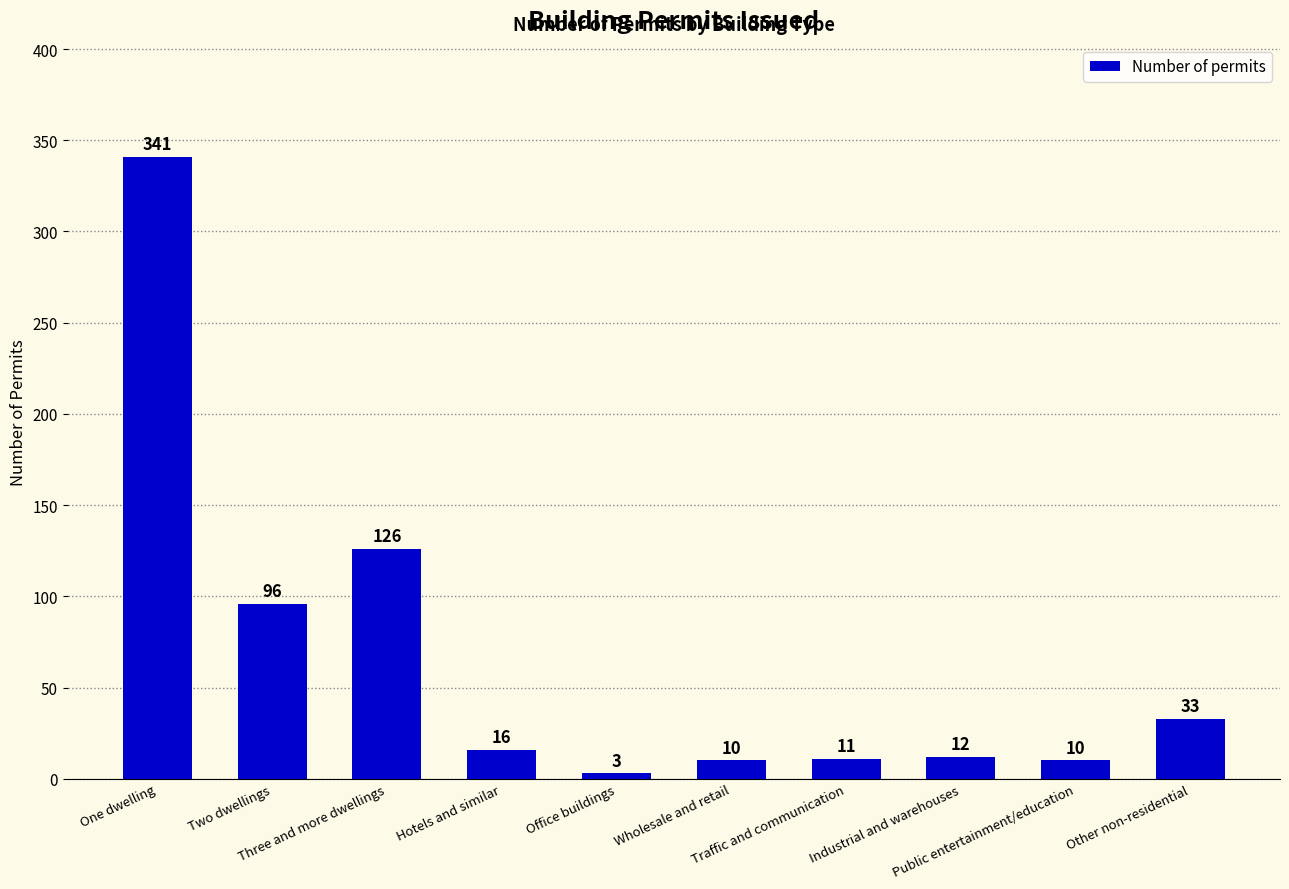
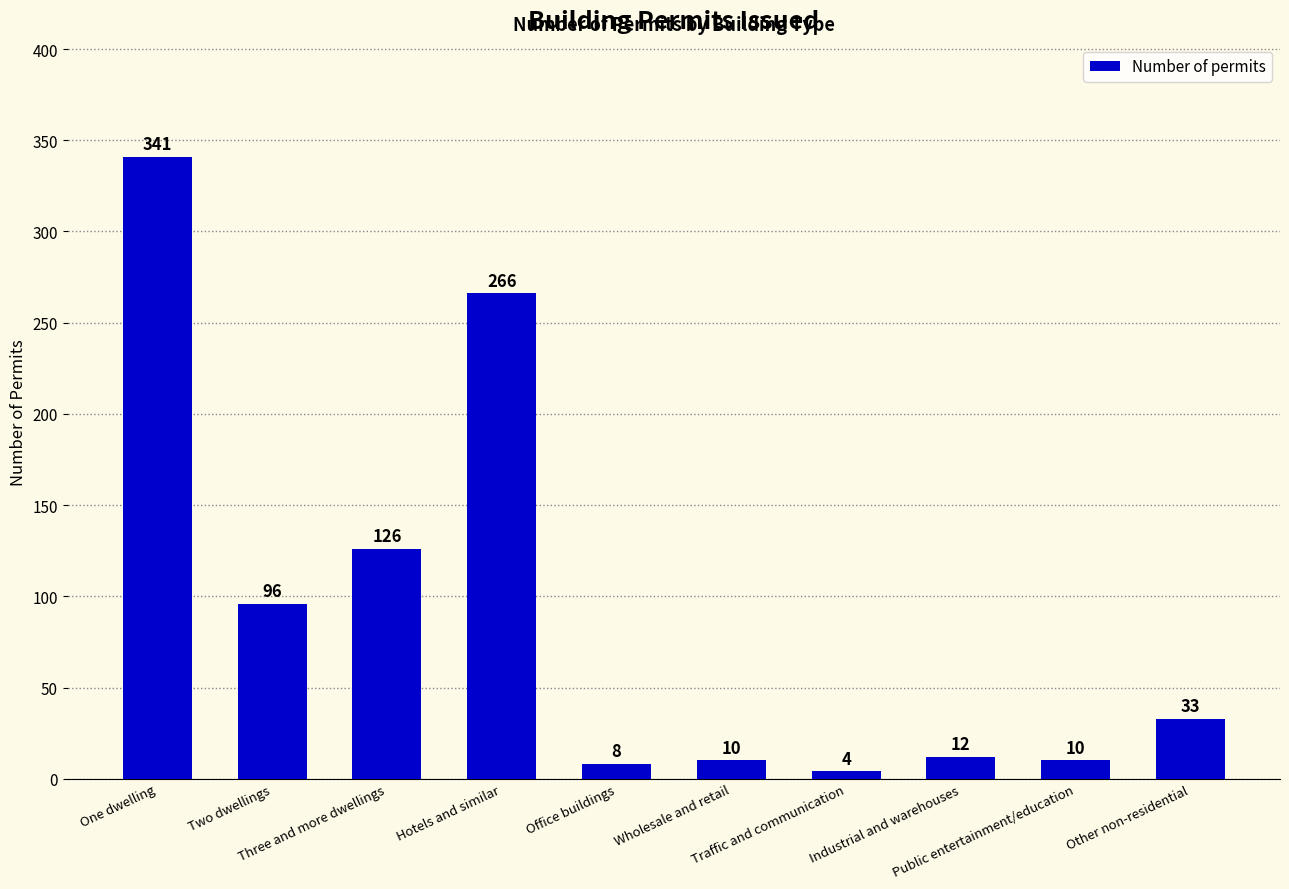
  {
    "One dwelling": 341,
    "Two dwellings": 96,
    "Three and more dwellings": 126,
-   "Hotels and similar": 16,
-   "Office buildings": 3,
+   "Hotels and similar": 266,
+   "Office buildings": 8,
    "Wholesale and retail": 10,
-   "Traffic and communication": 11,
+   "Traffic and communication": 4,
    "Industrial and warehouses": 12,
    "Public entertainment/education": 10,
    "Other non-residential": 33
  }
